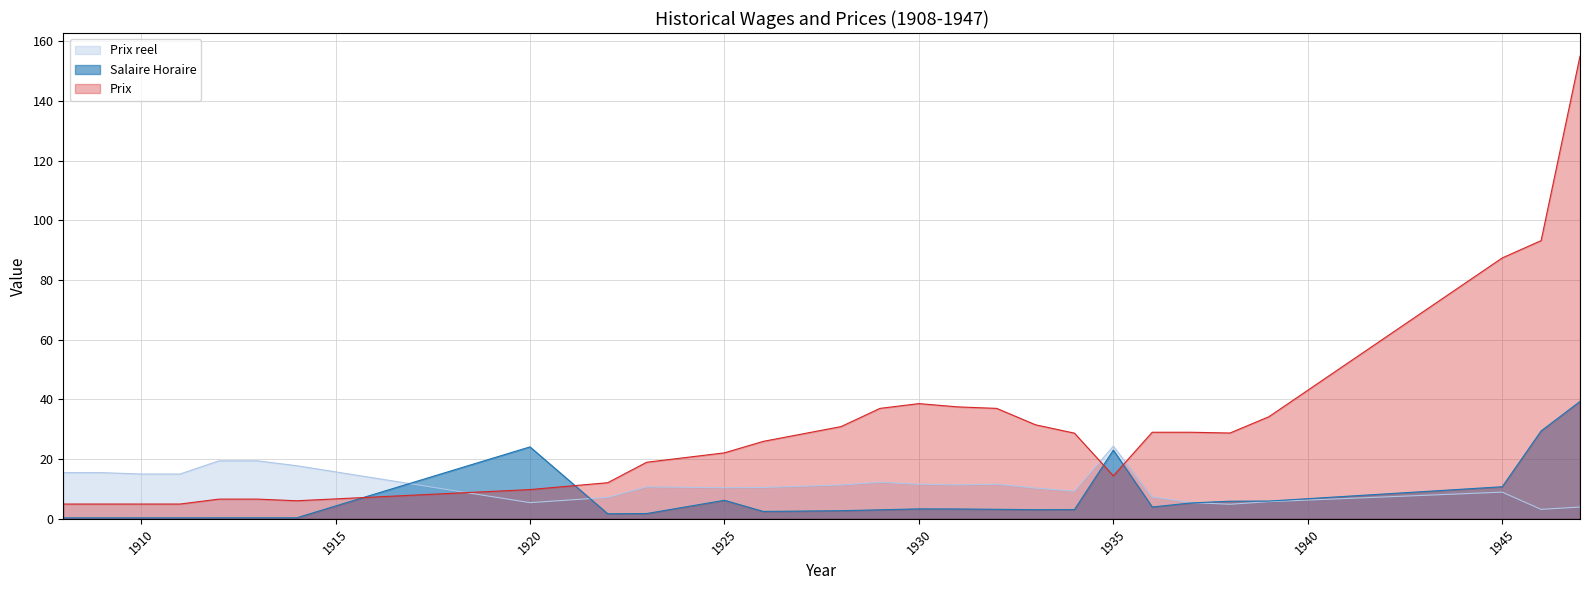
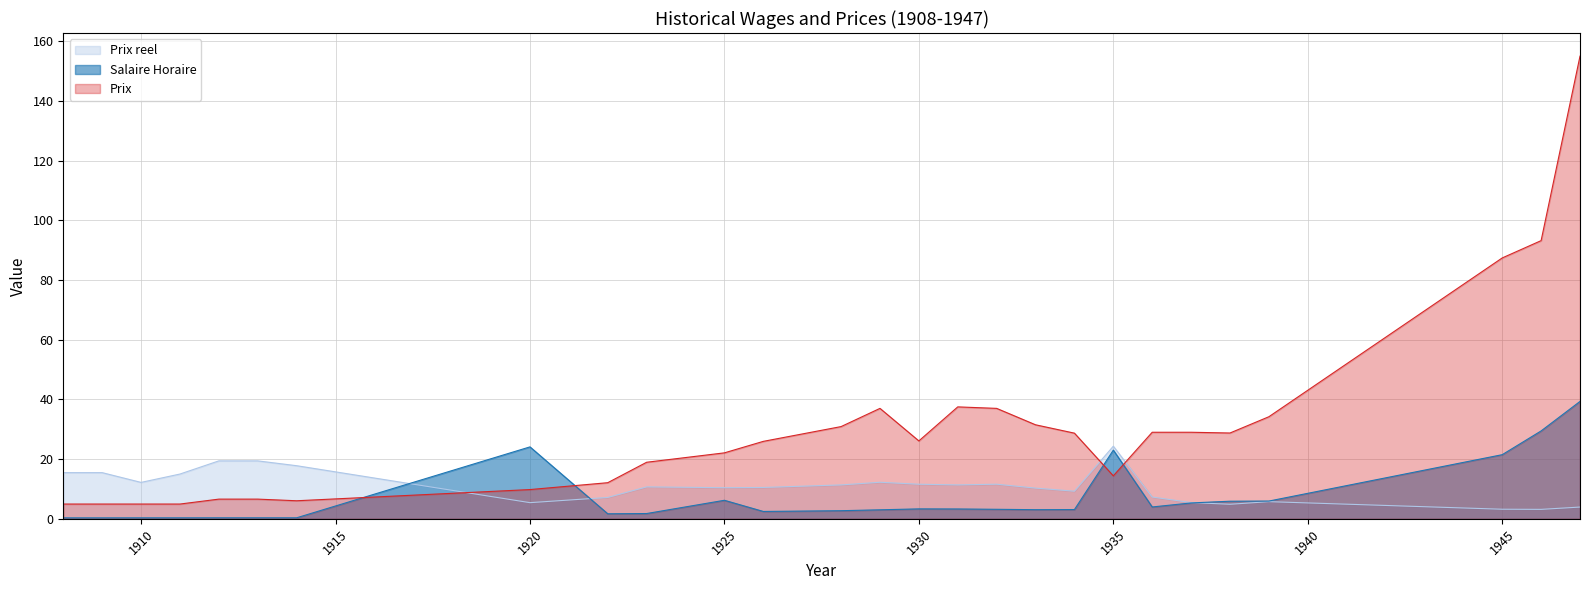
  {
    "Prix reel": {
-     "1910": 15,
+     "1910": 12,
      "1920": 5,
      "1925": 10,
      "1930": 12,
      "1935": 24,
-     "1945": 9
+     "1945": 3
    },
    "Salaire Horaire": {
      "1910": 0,
      "1920": 24,
      "1925": 6,
      "1930": 3,
      "1935": 23,
-     "1945": 11
+     "1945": 21
    },
    "Prix": {
      "1910": 5,
      "1920": 10,
      "1925": 22,
-     "1930": 39,
+     "1930": 26,
      "1935": 14,
      "1945": 87
    }
  }
